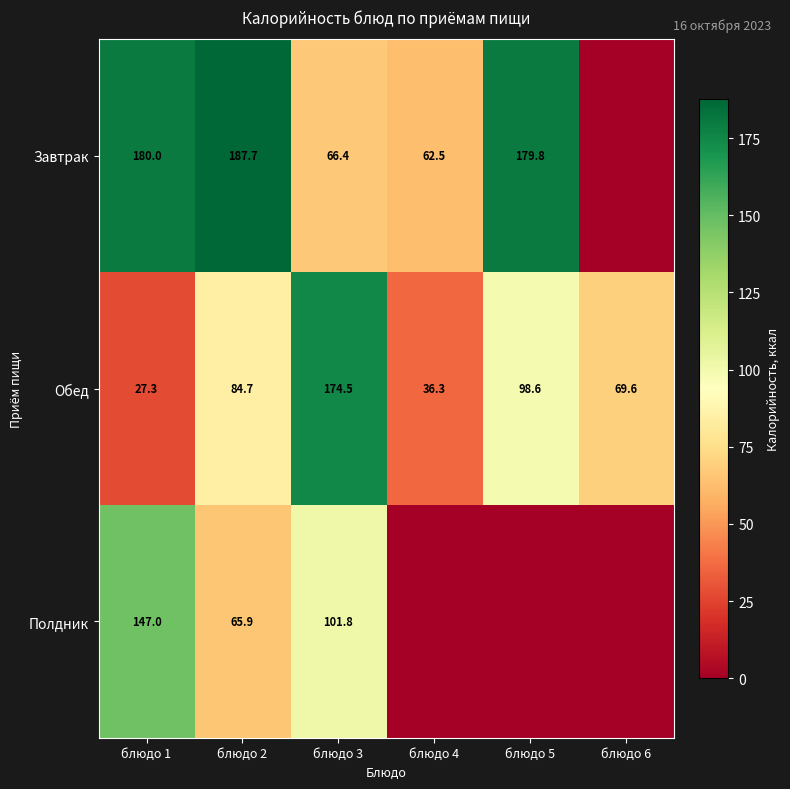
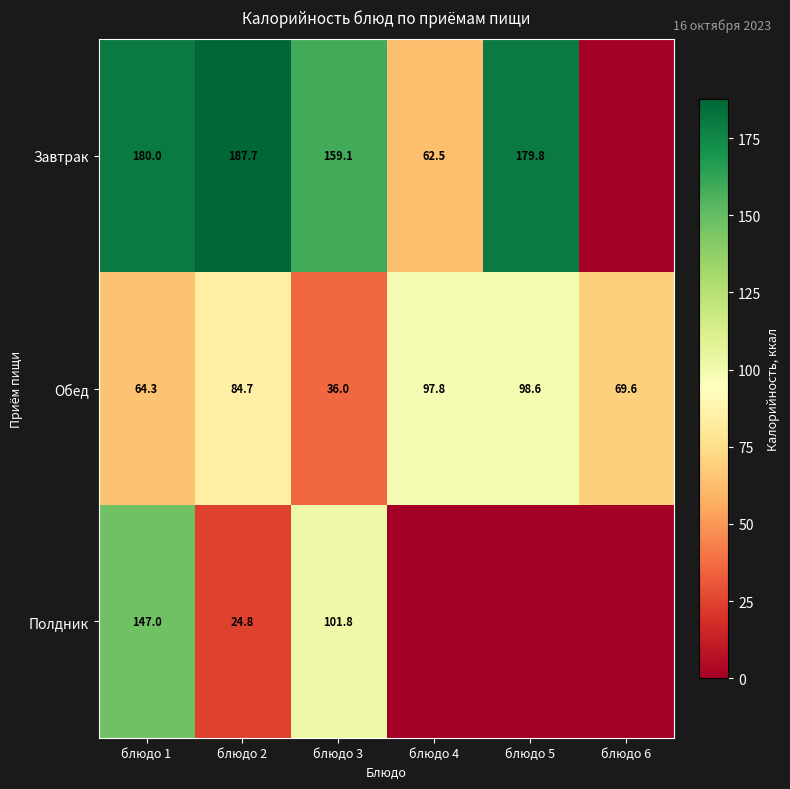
  {
    "Завтрак": {
      "блюдо 1": 180.0,
      "блюдо 2": 187.7,
-     "блюдо 3": 66.4,
+     "блюдо 3": 159.1,
      "блюдо 4": 62.5,
      "блюдо 5": 179.8
    },
    "Обед": {
-     "блюдо 1": 27.3,
+     "блюдо 1": 64.3,
      "блюдо 2": 84.7,
-     "блюдо 3": 174.5,
-     "блюдо 4": 36.3,
+     "блюдо 3": 36.0,
+     "блюдо 4": 97.8,
      "блюдо 5": 98.6,
      "блюдо 6": 69.6
    },
    "Полдник": {
      "блюдо 1": 147.0,
-     "блюдо 2": 65.9,
+     "блюдо 2": 24.8,
      "блюдо 3": 101.8
    }
  }
